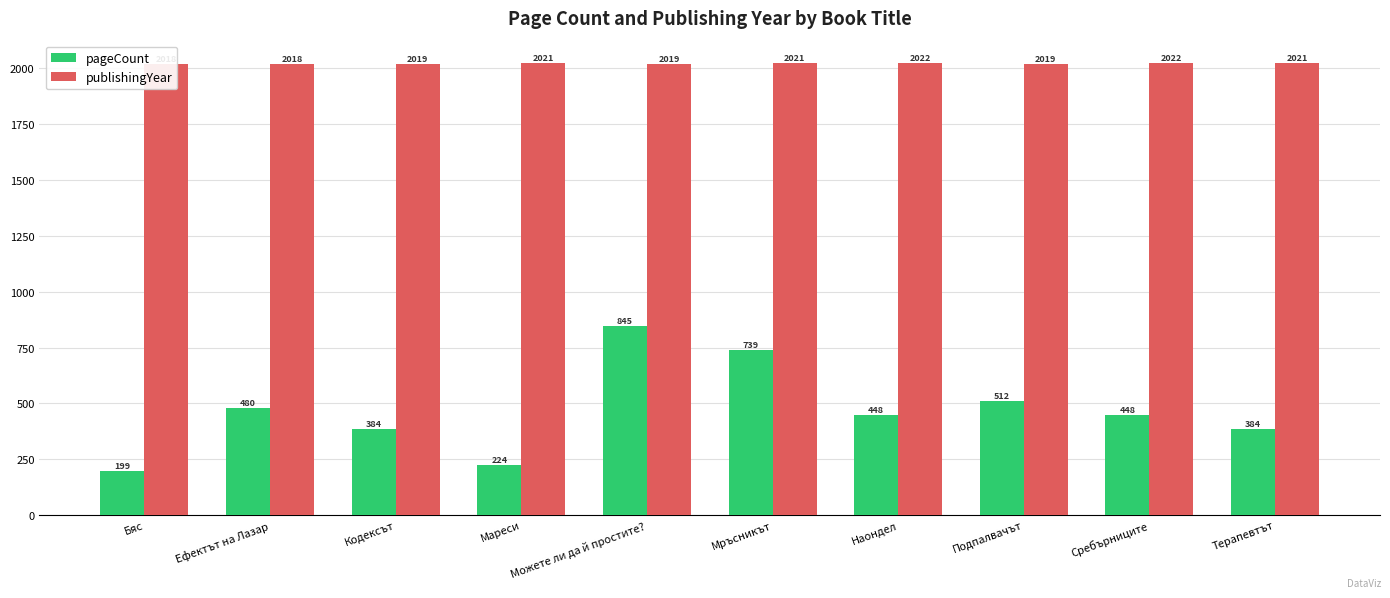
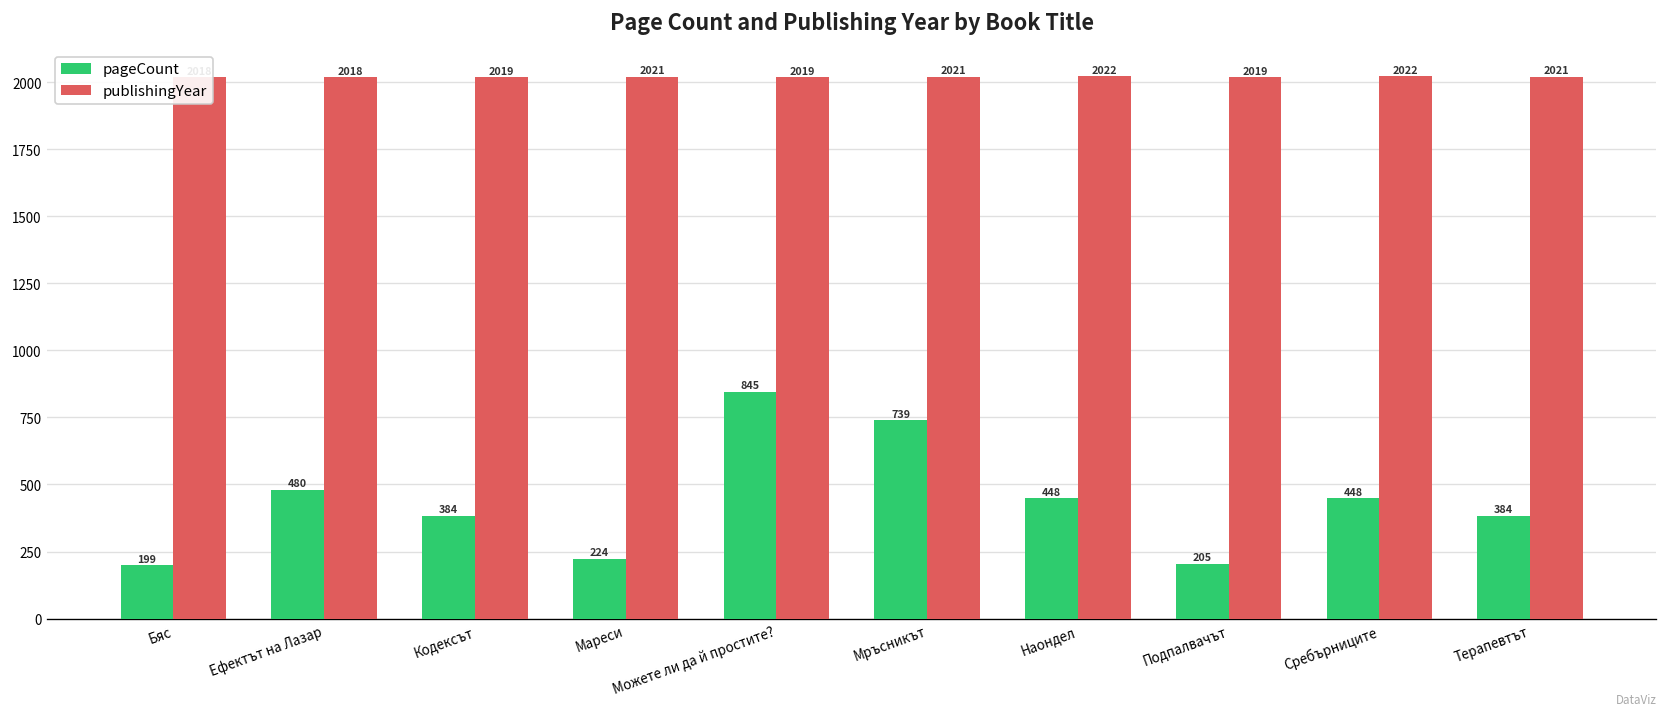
  {
    "pageCount": {
      "Бяс": 199,
      "Ефектът на Лазар": 480,
      "Кодексът": 384,
      "Мареси": 224,
      "Можете ли да й простите?": 845,
      "Мръсникът": 739,
      "Наондел": 448,
-     "Подпалвачът": 512,
+     "Подпалвачът": 205,
      "Сребърниците": 448,
      "Терапевтът": 384
    },
    "publishingYear": {
      "Ефектът на Лазар": 2018,
      "Кодексът": 2019,
      "Мареси": 2021,
      "Можете ли да й простите?": 2019,
      "Мръсникът": 2021,
      "Наондел": 2022,
      "Подпалвачът": 2019,
      "Сребърниците": 2022,
      "Терапевтът": 2021
    }
  }
